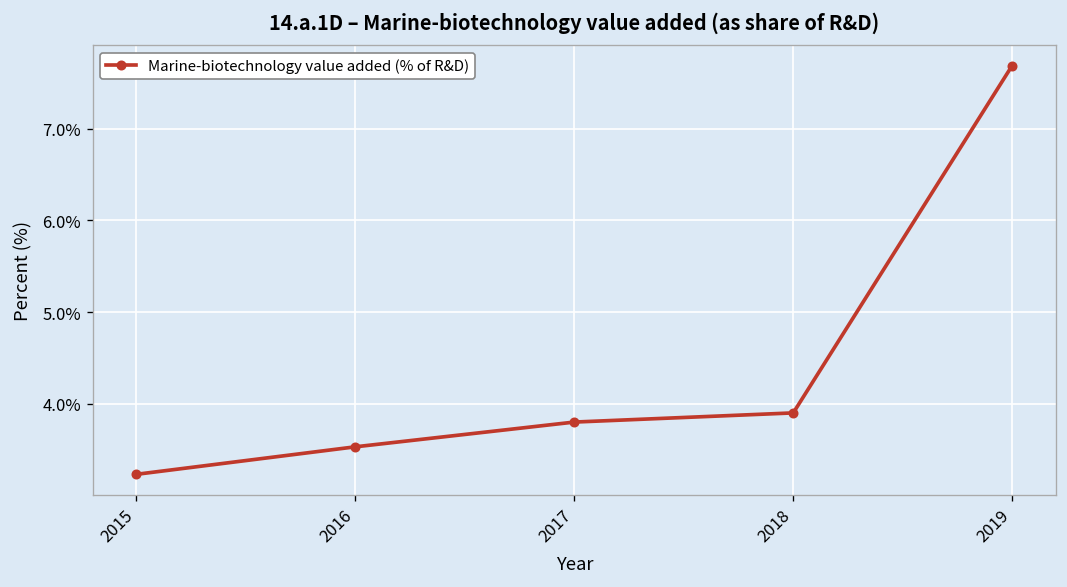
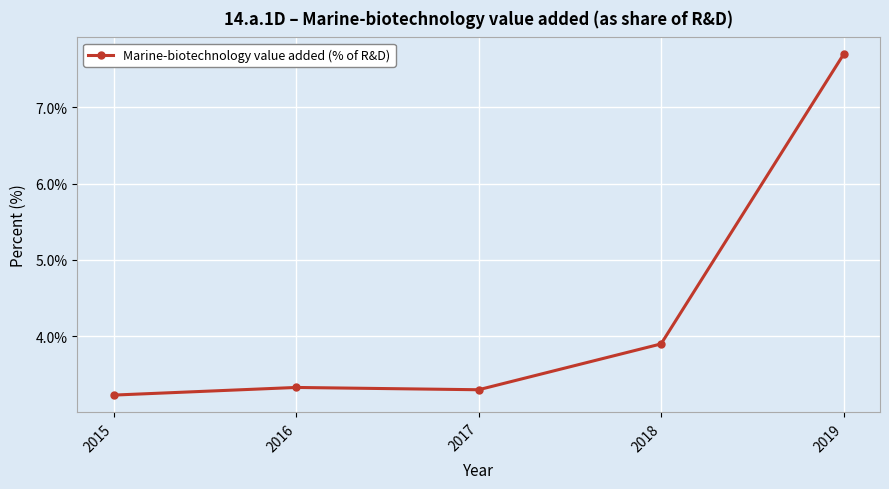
  {
    "2015": "3.2%",
-   "2016": "3.5%",
-   "2017": "3.8%",
+   "2016": "3.3%",
+   "2017": "3.3%",
    "2018": "3.9%",
    "2019": "7.7%"
  }
